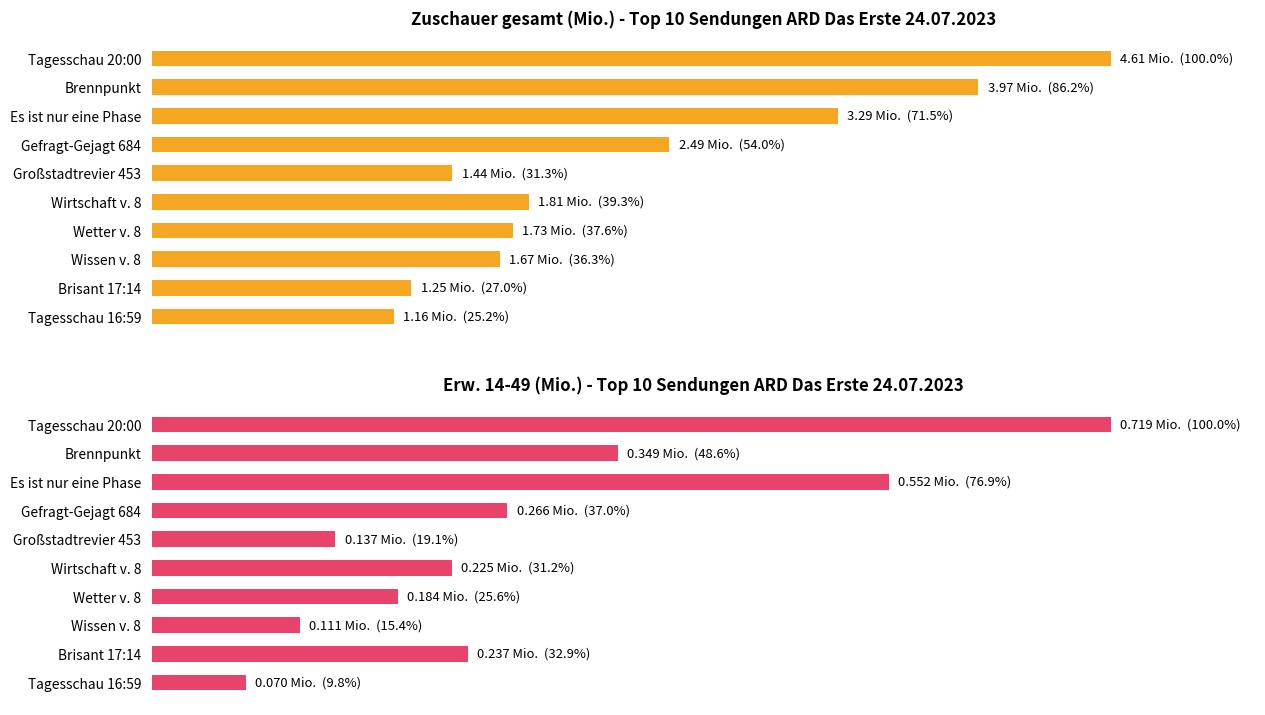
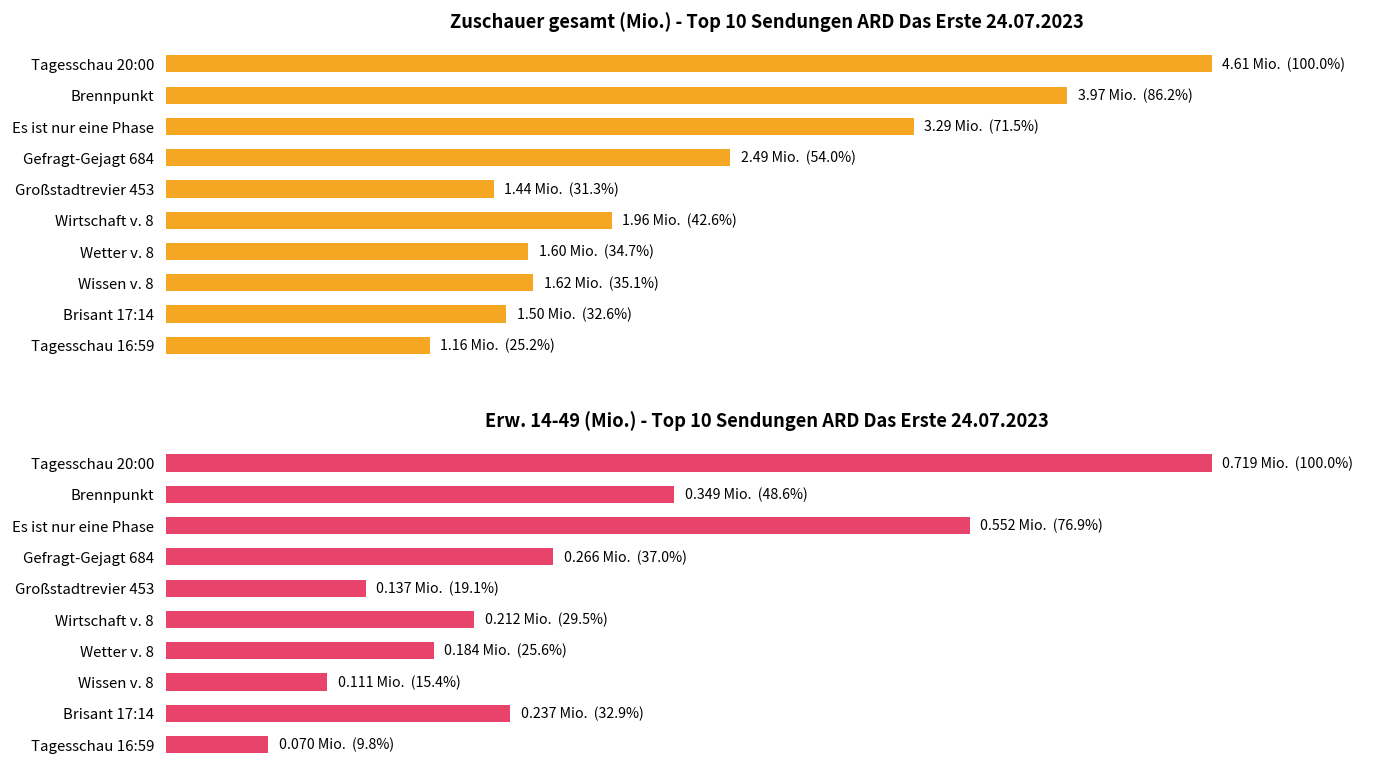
  {
    "Zuschauer gesamt (Mio.) - Top 10 Sendungen ARD Das Erste 24.07.2023": {
      "Tagesschau 20:00": "(100.0%)",
      "Brennpunkt": "(86.2%)",
      "Es ist nur eine Phase": "(71.5%)",
      "Gefragt-Gejagt 684": "(54.0%)",
      "Großstadtrevier 453": "(31.3%)",
-     "Wirtschaft v. 8": "1.81 Mio. (39.3%)",
-     "Wetter v. 8": "1.73 Mio. (37.6%)",
-     "Wissen v. 8": "1.67 Mio. (36.3%)",
-     "Brisant 17:14": "1.25 Mio. (27.0%)",
+     "Wirtschaft v. 8": "1.96 Mio. (42.6%)",
+     "Wetter v. 8": "1.60 Mio. (34.7%)",
+     "Wissen v. 8": "1.62 Mio. (35.1%)",
+     "Brisant 17:14": "1.50 Mio. (32.6%)",
      "Tagesschau 16:59": "(25.2%)"
    },
    "Erw. 14-49 (Mio.) - Top 10 Sendungen ARD Das Erste 24.07.2023": {
      "Tagesschau 20:00": "(100.0%)",
      "Brennpunkt": "(48.6%)",
      "Es ist nur eine Phase": "(76.9%)",
      "Gefragt-Gejagt 684": "(37.0%)",
      "Großstadtrevier 453": "(19.1%)",
-     "Wirtschaft v. 8": "0.225 Mio. (31.2%)",
+     "Wirtschaft v. 8": "0.212 Mio. (29.5%)",
      "Wetter v. 8": "(25.6%)",
      "Wissen v. 8": "(15.4%)",
      "Brisant 17:14": "(32.9%)",
      "Tagesschau 16:59": "(9.8%)"
    }
  }
